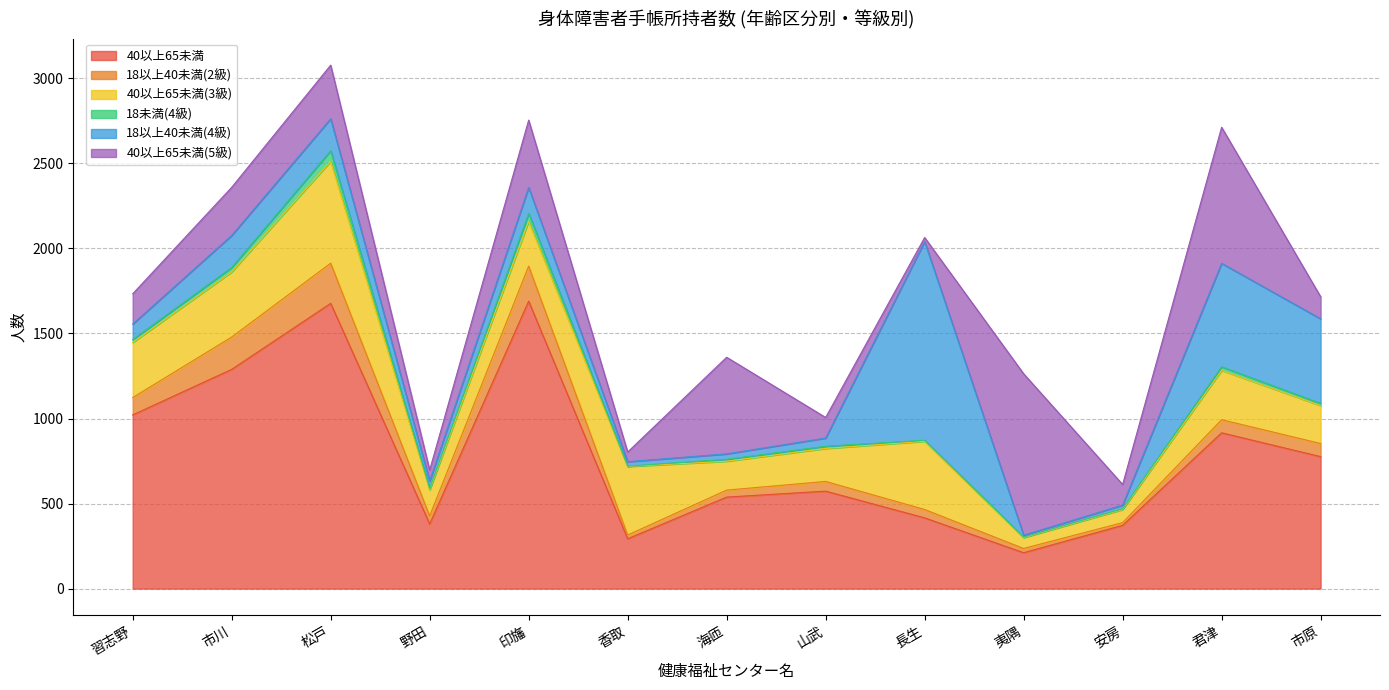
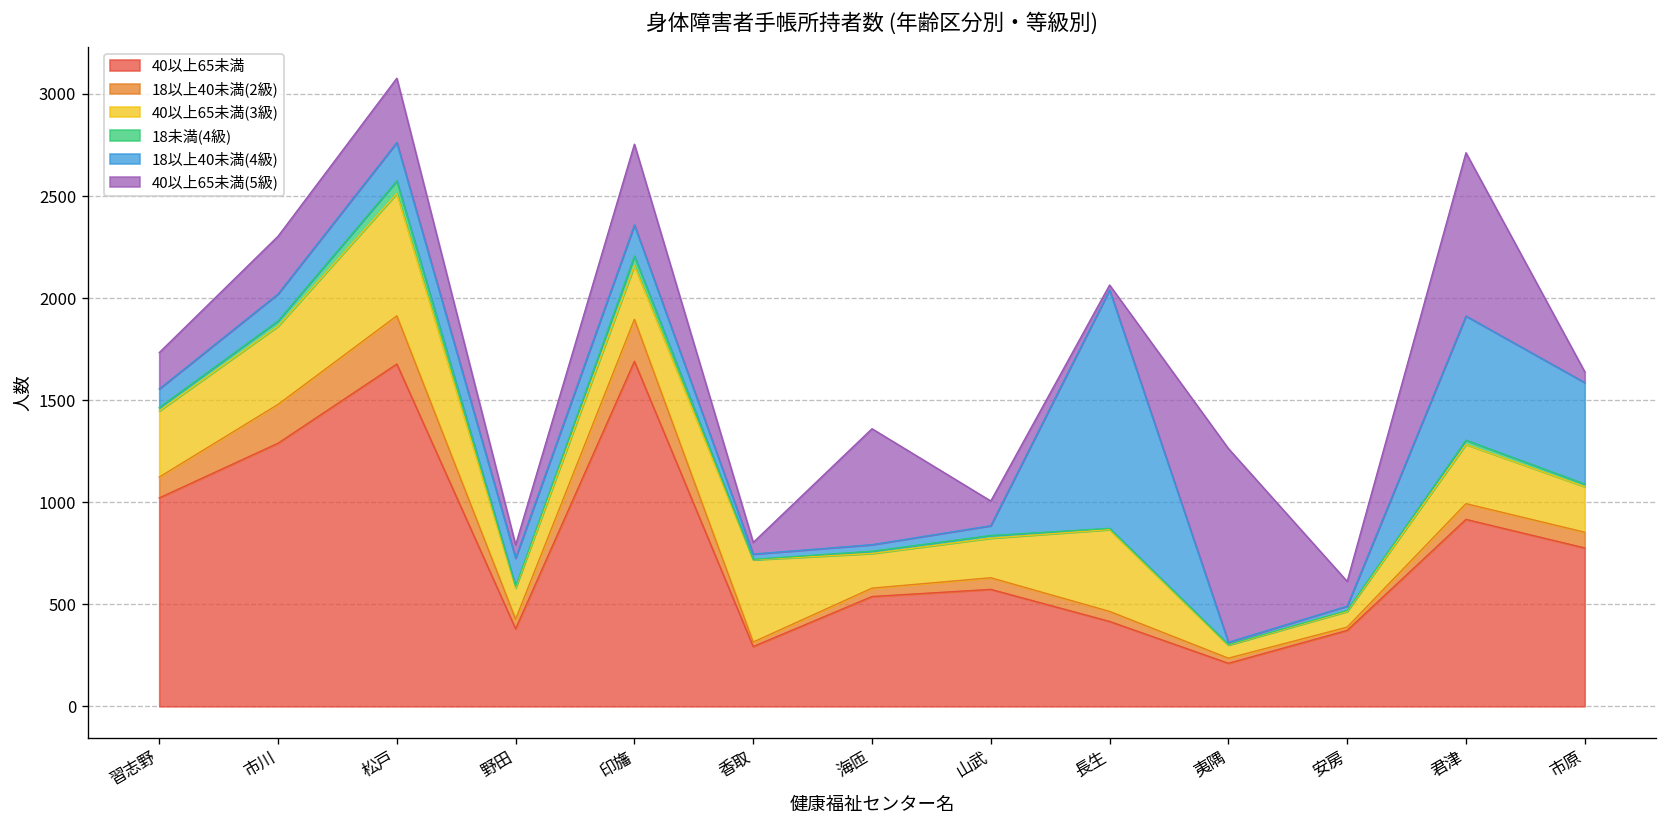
  {
    "40以上65未満(3級)": {
      "習志野": 320,
      "市川": 380,
      "松戸": 600,
      "印旛": 260,
      "君津": 290
    },
    "18未満(4級)": {
      "習志野": 20,
      "市川": 30,
      "松戸": 60,
      "印旛": 50,
      "君津": 20
    },
    "18以上40未満(4級)": {
      "習志野": 90,
-     "市川": 190,
+     "市川": 130,
      "松戸": 190,
-     "野田": 40,
+     "野田": 140,
      "印旛": 150,
      "香取": 30,
      "海匝": 30,
      "山武": 50,
      "長生": 1170,
      "安房": 20,
      "君津": 610,
      "市原": 500
    },
    "40以上65未満(5級)": {
      "習志野": 180,
      "市川": 280,
      "松戸": 320,
      "野田": 70,
      "印旛": 400,
      "香取": 60,
      "海匝": 570,
      "山武": 120,
      "長生": 20,
      "夷隅": 950,
      "安房": 120,
      "君津": 800,
-     "市原": 130
+     "市原": 50
    }
  }
